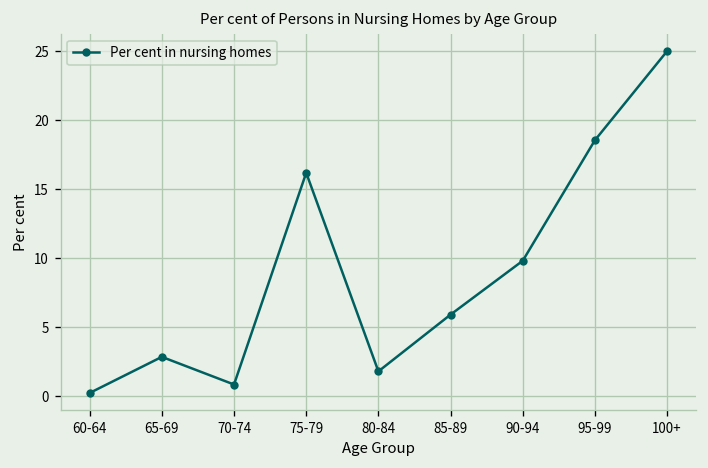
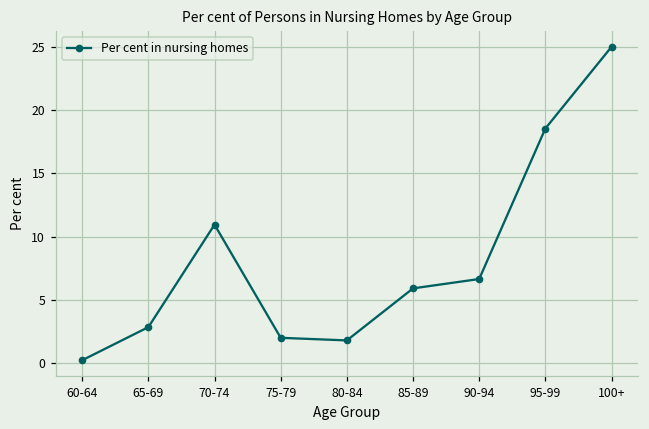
  {
    "60-64": 0.2,
    "65-69": 2.8,
-   "70-74": 0.8,
-   "75-79": 16.2,
+   "70-74": 10.9,
+   "75-79": 2.0,
    "80-84": 1.8,
    "85-89": 5.9,
-   "90-94": 9.8,
+   "90-94": 6.7,
    "95-99": 18.5,
    "100+": 25.0
  }
